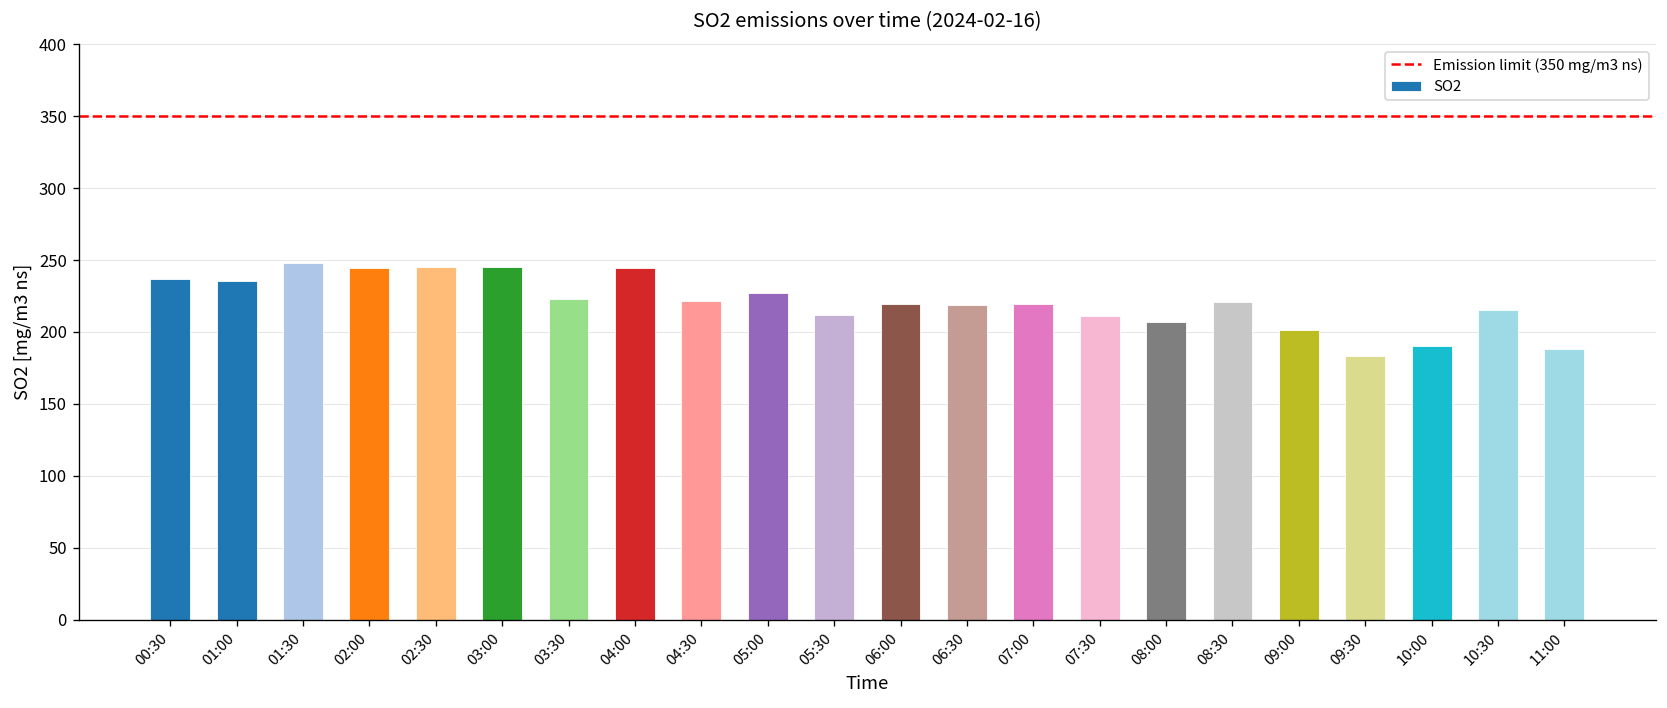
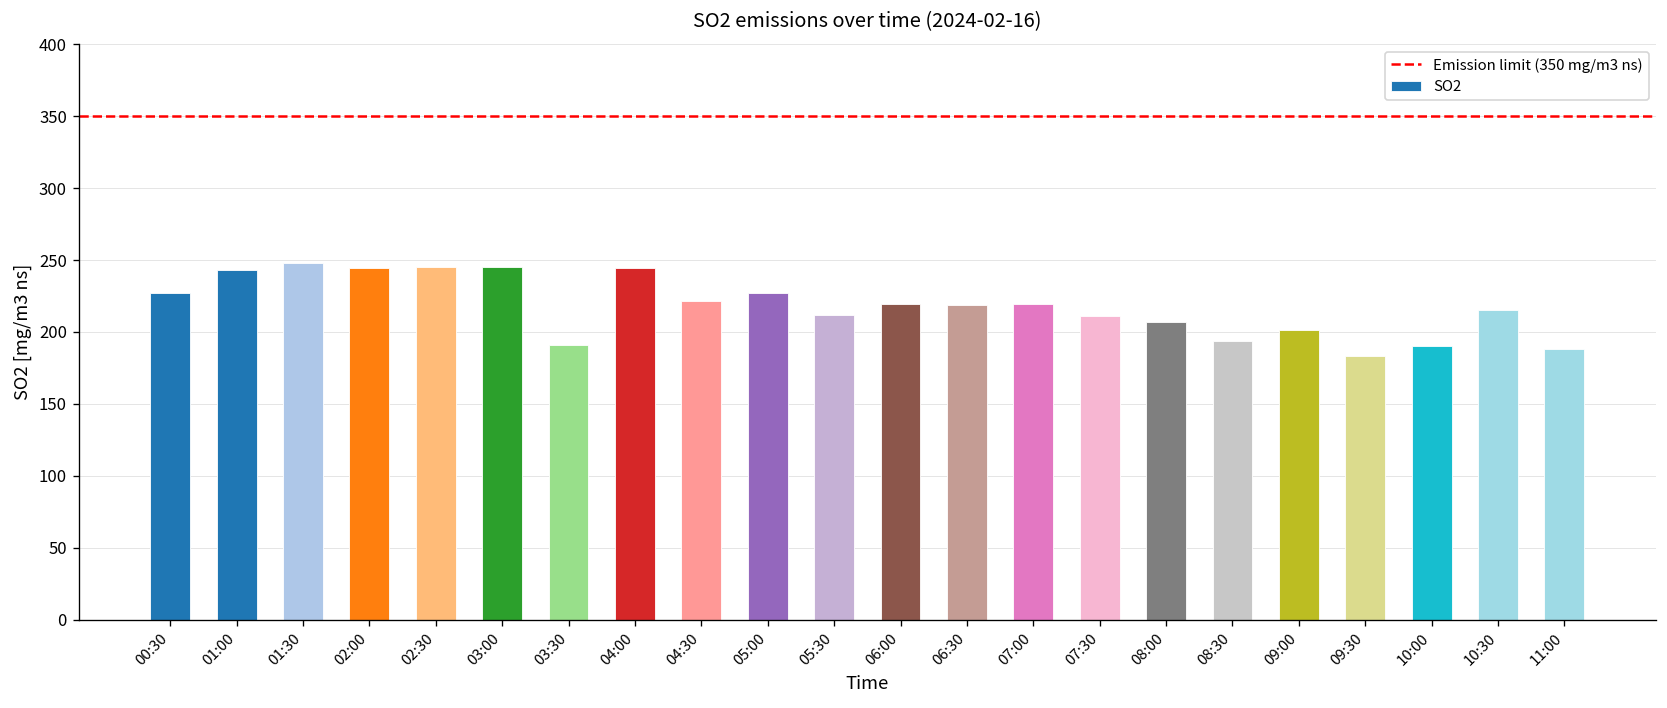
  {
-   "00:30": 237,
-   "01:00": 235,
+   "00:30": 227,
+   "01:00": 243,
    "01:30": 248,
    "02:00": 245,
    "02:30": 245,
    "03:00": 245,
-   "03:30": 223,
+   "03:30": 191,
    "04:00": 245,
    "04:30": 221,
    "05:00": 227,
    "05:30": 212,
    "06:00": 219,
    "06:30": 219,
    "07:00": 220,
    "07:30": 211,
    "08:00": 207,
-   "08:30": 221,
+   "08:30": 194,
    "09:00": 202,
    "09:30": 183,
    "10:00": 190,
    "10:30": 215,
    "11:00": 188
  }
